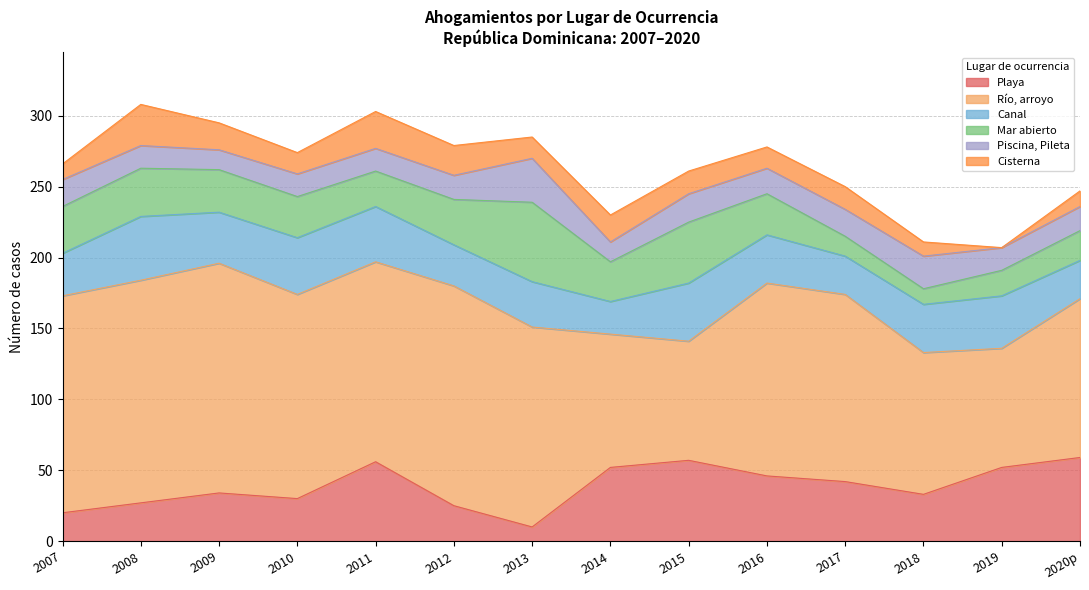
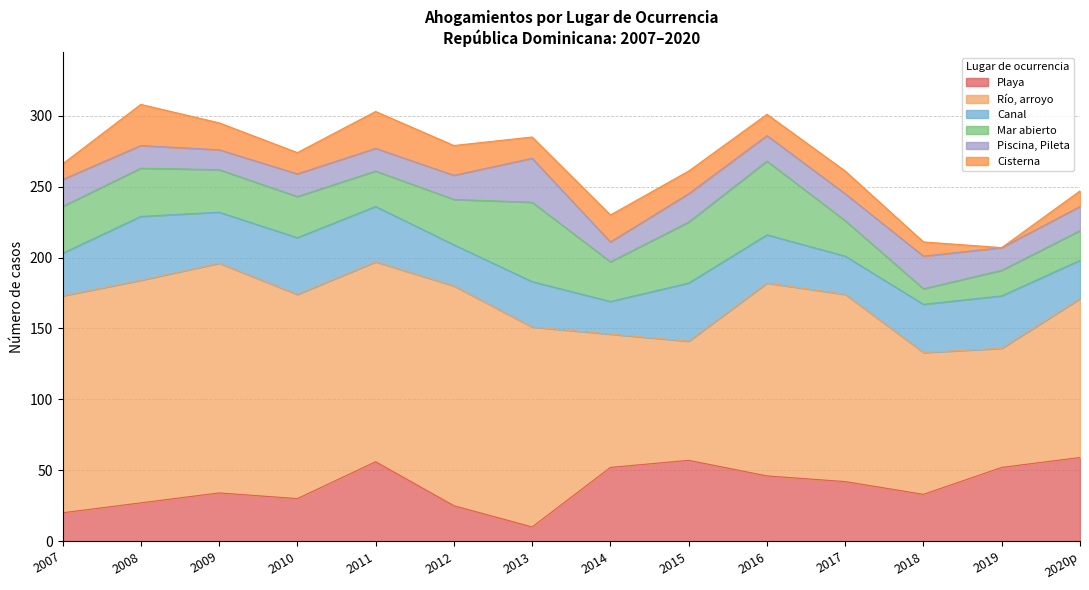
  {
    "Playa": {
      "2007": 20,
      "2008": 27,
      "2009": 34,
      "2010": 30,
      "2011": 56,
      "2012": 25,
      "2013": 10,
      "2014": 52,
      "2015": 57,
      "2016": 46,
      "2017": 42,
      "2018": 33,
      "2019": 52,
      "2020p": 59
    },
    "Mar abierto": {
      "2007": 33,
      "2008": 34,
      "2009": 30,
      "2010": 29,
      "2011": 25,
      "2012": 32,
      "2013": 56,
      "2014": 28,
      "2015": 43,
-     "2016": 29,
-     "2017": 14,
+     "2016": 52,
+     "2017": 25,
      "2018": 11,
      "2019": 18,
      "2020p": 21
    }
  }
